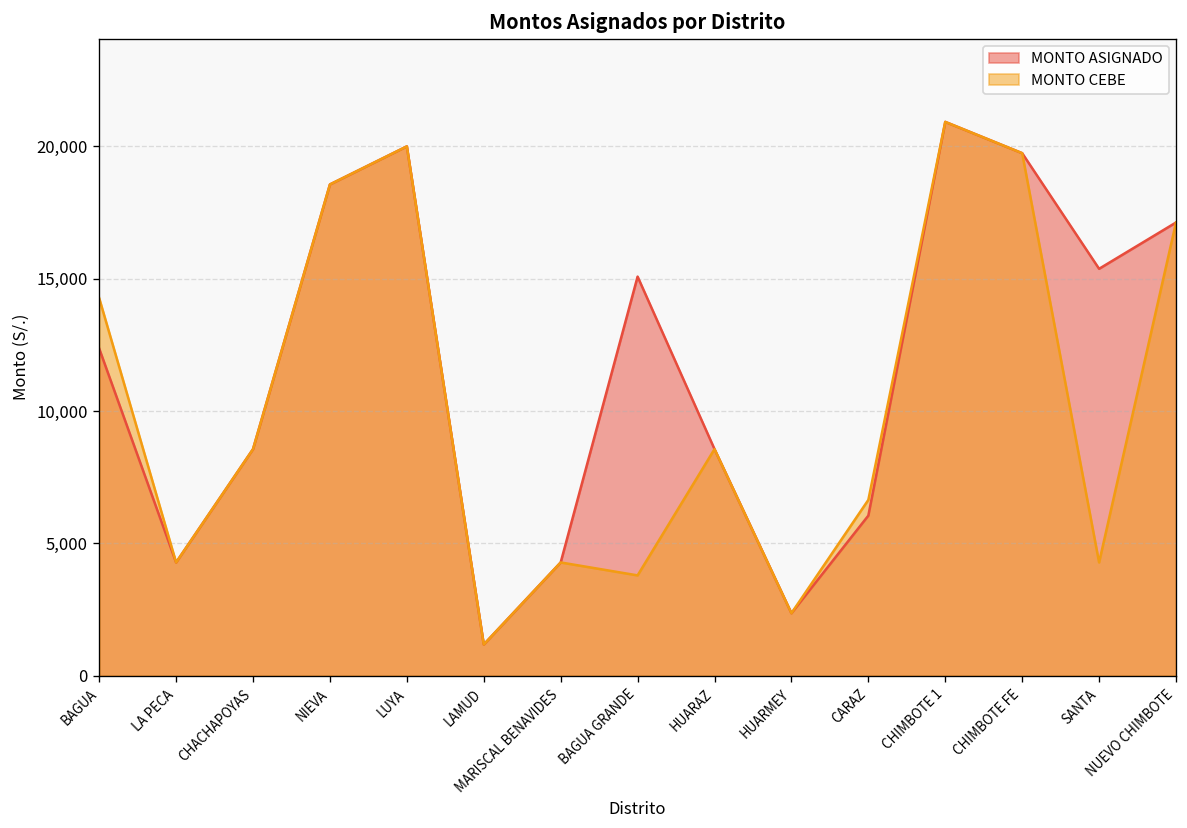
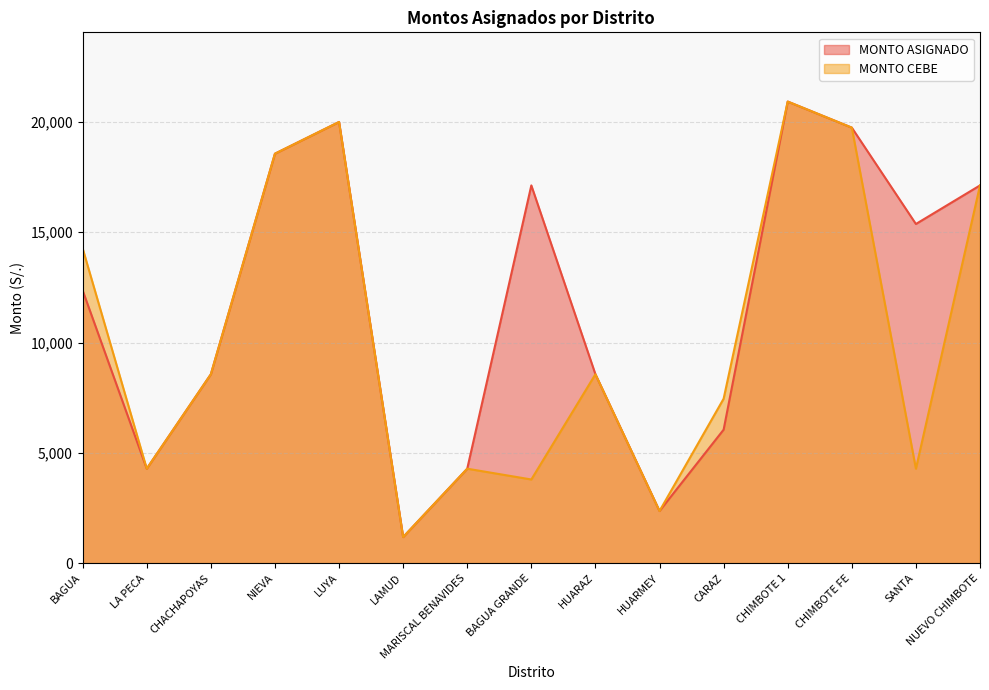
  {
    "MONTO ASIGNADO": {
      "BAGUA": "12,400",
-     "BAGUA GRANDE": "15,100",
+     "BAGUA GRANDE": "17,100",
      "CARAZ": "6,100",
      "SANTA": "15,400"
    },
    "MONTO CEBE": {
      "BAGUA": "14,300",
      "BAGUA GRANDE": "3,800",
-     "CARAZ": "6,600",
+     "CARAZ": "7,500",
      "SANTA": "4,300"
    }
  }
